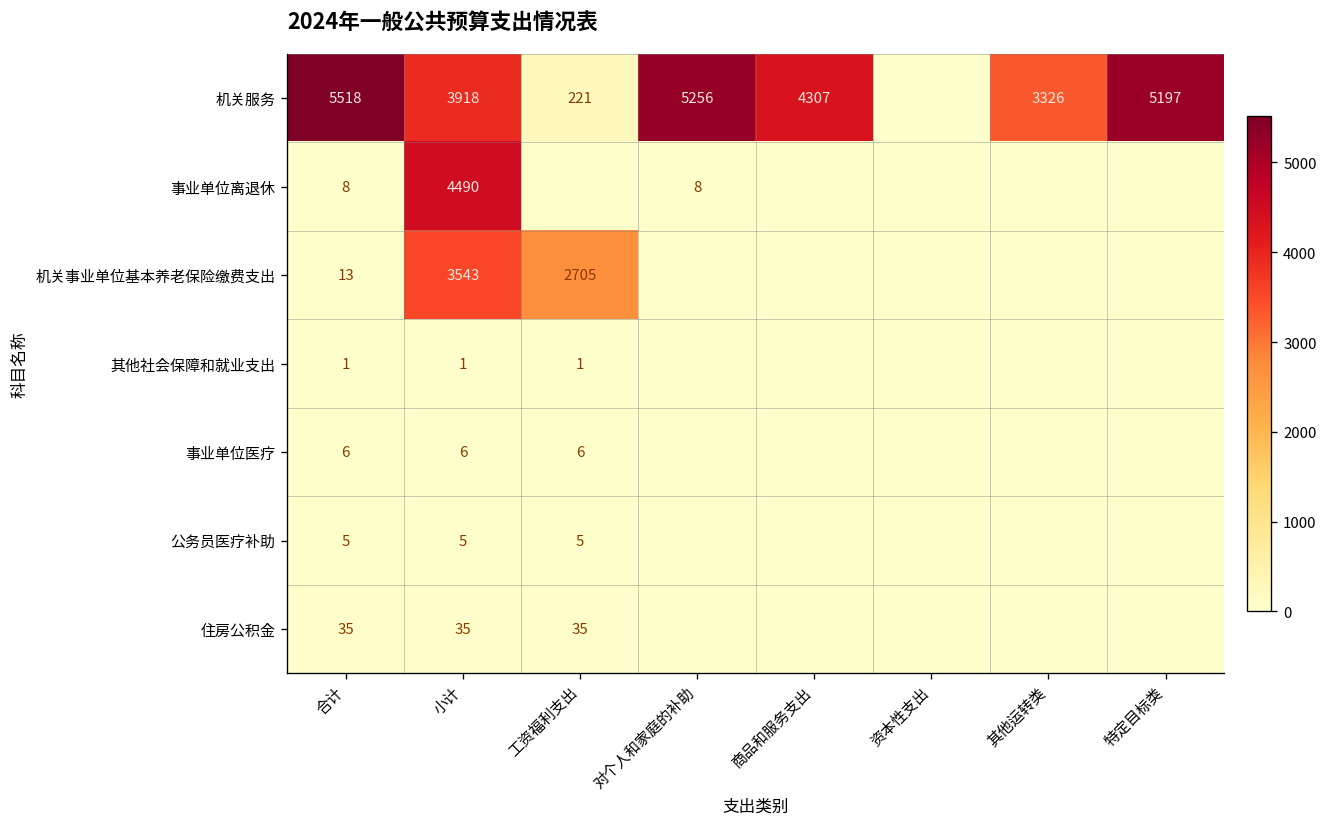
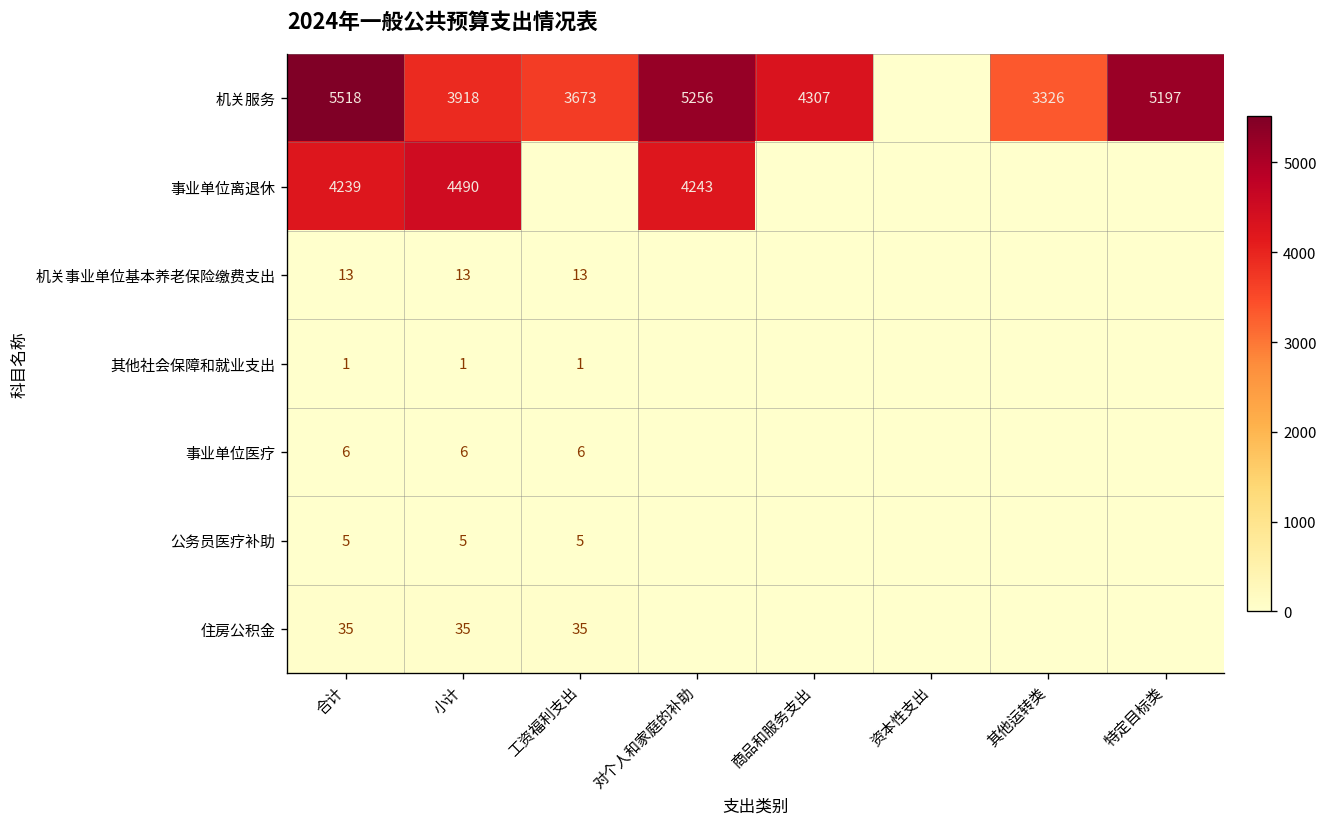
  {
    "机关服务": {
      "合计": 5518,
      "小计": 3918,
-     "工资福利支出": 221,
+     "工资福利支出": 3673,
      "对个人和家庭的补助": 5256,
      "商品和服务支出": 4307,
      "其他运转类": 3326,
      "特定目标类": 5197
    },
    "事业单位离退休": {
-     "合计": 8,
+     "合计": 4239,
      "小计": 4490,
-     "对个人和家庭的补助": 8
+     "对个人和家庭的补助": 4243
    },
    "机关事业单位基本养老保险缴费支出": {
      "合计": 13,
-     "小计": 3543,
-     "工资福利支出": 2705
+     "小计": 13,
+     "工资福利支出": 13
    },
    "其他社会保障和就业支出": {
      "合计": 1,
      "小计": 1,
      "工资福利支出": 1
    },
    "事业单位医疗": {
      "合计": 6,
      "小计": 6,
      "工资福利支出": 6
    },
    "公务员医疗补助": {
      "合计": 5,
      "小计": 5,
      "工资福利支出": 5
    },
    "住房公积金": {
      "合计": 35,
      "小计": 35,
      "工资福利支出": 35
    }
  }
